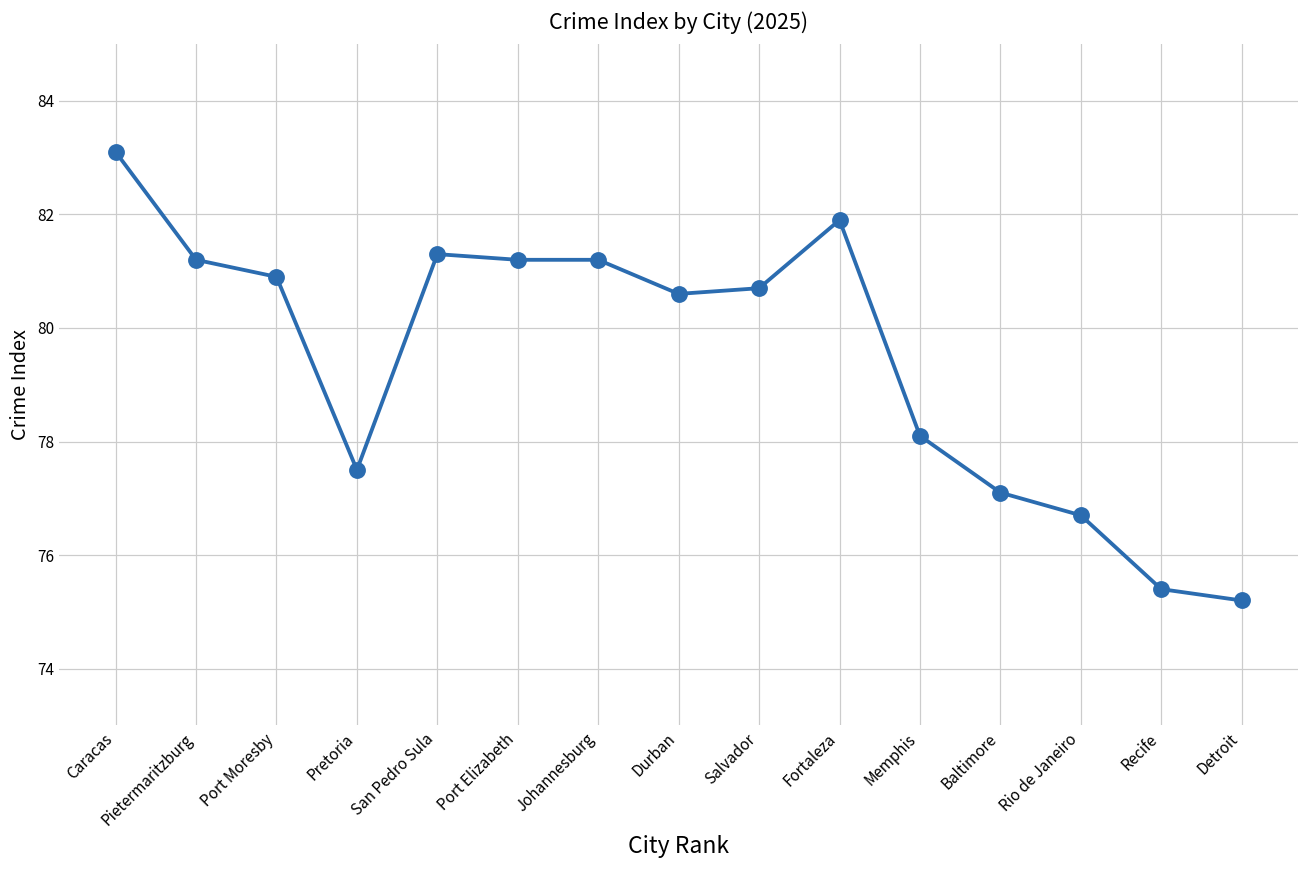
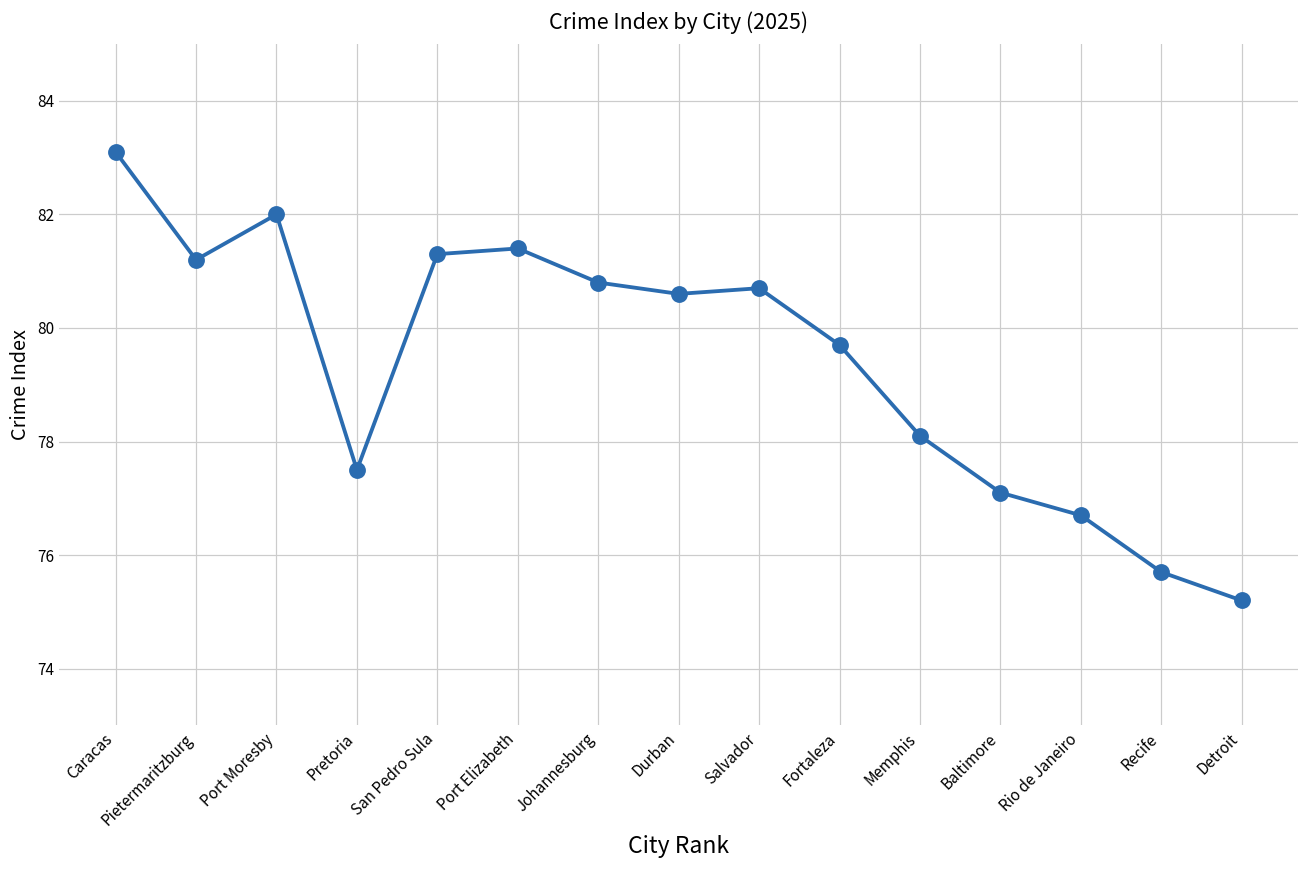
  {
    "Caracas": 83.1,
    "Pietermaritzburg": 81.2,
-   "Port Moresby": 80.9,
+   "Port Moresby": 82.0,
    "Pretoria": 77.5,
    "San Pedro Sula": 81.3,
-   "Port Elizabeth": 81.2,
-   "Johannesburg": 81.2,
+   "Port Elizabeth": 81.4,
+   "Johannesburg": 80.8,
    "Durban": 80.6,
    "Salvador": 80.7,
-   "Fortaleza": 81.9,
+   "Fortaleza": 79.7,
    "Memphis": 78.1,
    "Baltimore": 77.1,
    "Rio de Janeiro": 76.7,
-   "Recife": 75.4,
+   "Recife": 75.7,
    "Detroit": 75.2
  }
